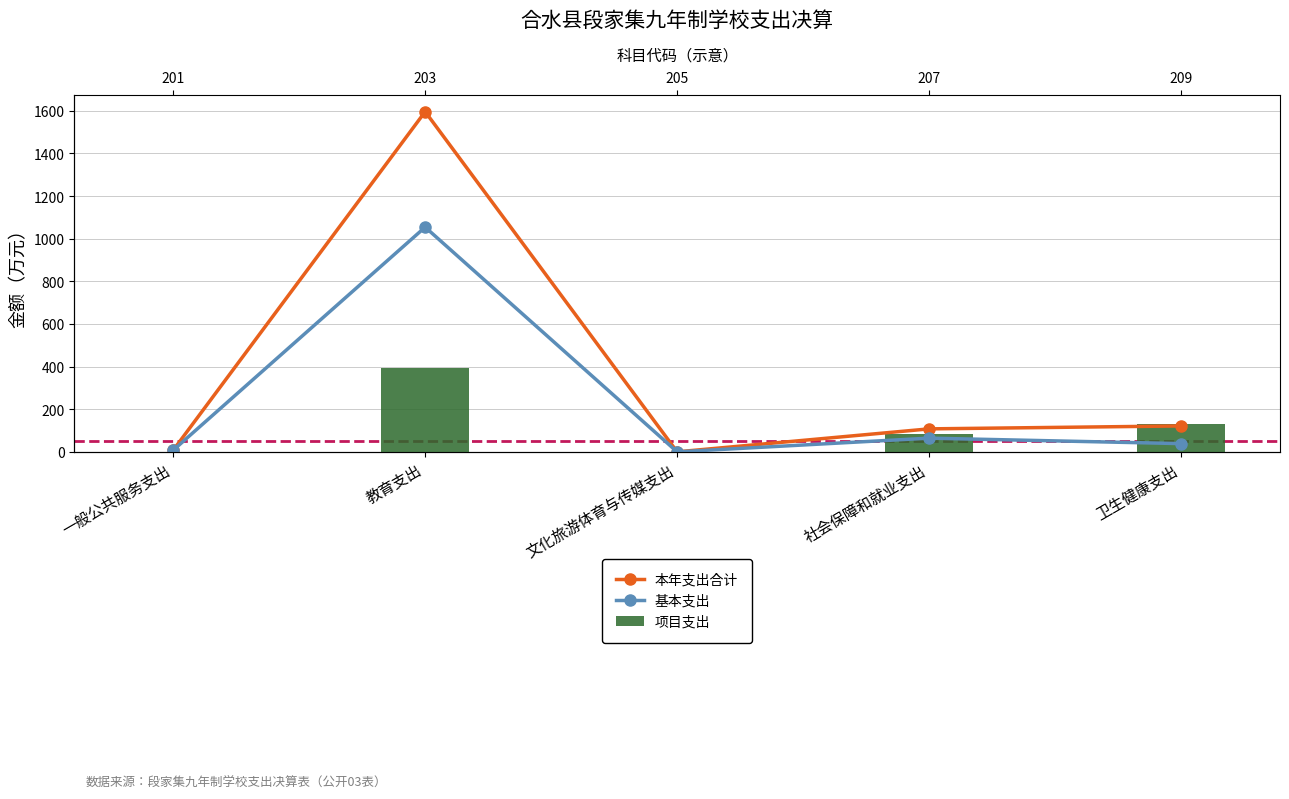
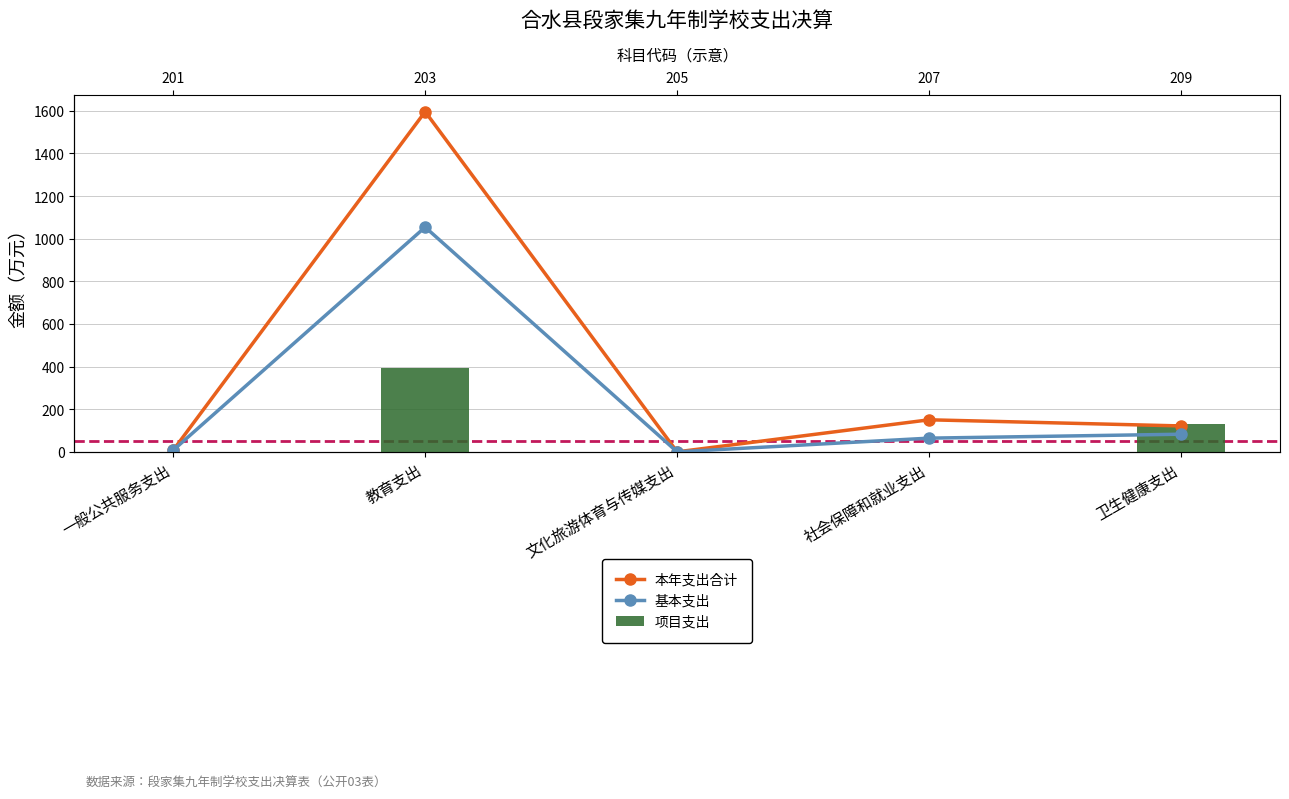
  {
    "项目支出": {
      "一般公共服务支出": 0,
      "教育支出": 400,
      "文化旅游体育与传媒支出": 0,
-     "社会保障和就业支出": 90,
+     "社会保障和就业支出": 0,
      "卫生健康支出": 130
    },
    "本年支出合计": {
      "教育支出": 1600,
-     "社会保障和就业支出": 110,
+     "社会保障和就业支出": 150,
      "卫生健康支出": 120
    },
    "基本支出": {
      "教育支出": 1050,
      "社会保障和就业支出": 60,
-     "卫生健康支出": 40
+     "卫生健康支出": 80
    }
  }
